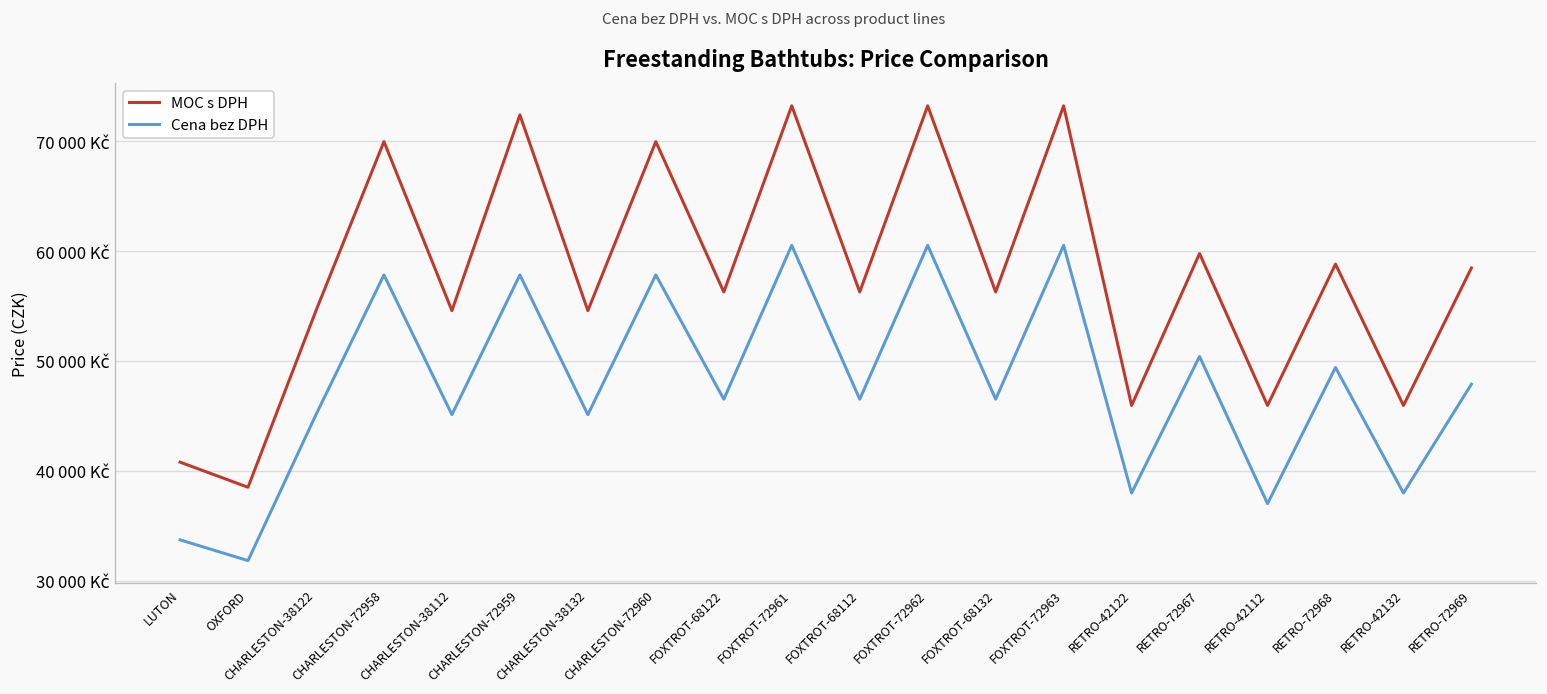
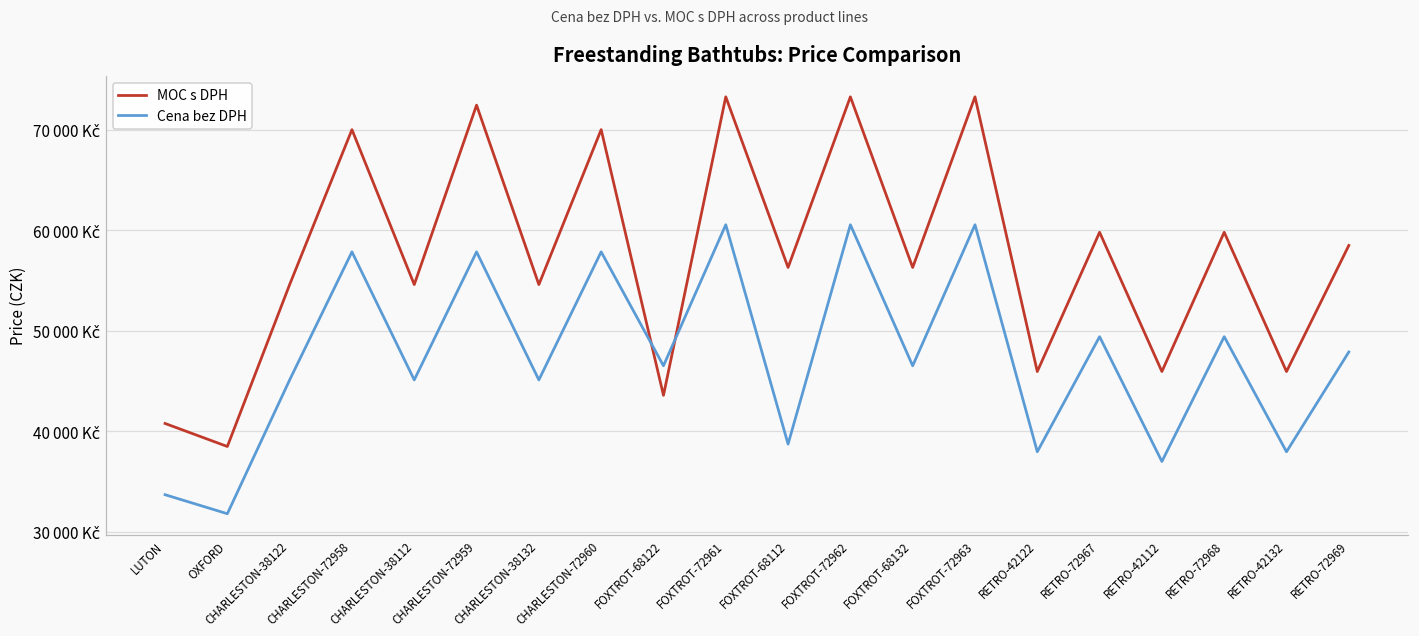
  {
    "MOC s DPH": {
      "LUTON": "41000 Kč",
      "OXFORD": "39000 Kč",
      "CHARLESTON-38122": "55000 Kč",
      "CHARLESTON-72958": "70000 Kč",
      "CHARLESTON-38112": "55000 Kč",
      "CHARLESTON-72959": "72000 Kč",
      "CHARLESTON-38132": "55000 Kč",
      "CHARLESTON-72960": "70000 Kč",
-     "FOXTROT-68122": "56000 Kč",
+     "FOXTROT-68122": "44000 Kč",
      "FOXTROT-72961": "73000 Kč",
      "FOXTROT-68112": "56000 Kč",
      "FOXTROT-72962": "73000 Kč",
      "FOXTROT-68132": "56000 Kč",
      "FOXTROT-72963": "73000 Kč",
      "RETRO-42122": "46000 Kč",
      "RETRO-72967": "60000 Kč",
      "RETRO-42112": "46000 Kč",
-     "RETRO-72968": "59000 Kč",
+     "RETRO-72968": "60000 Kč",
      "RETRO-42132": "46000 Kč",
      "RETRO-72969": "58000 Kč"
    },
    "Cena bez DPH": {
      "LUTON": "34000 Kč",
      "OXFORD": "32000 Kč",
      "CHARLESTON-38122": "45000 Kč",
      "CHARLESTON-72958": "58000 Kč",
      "CHARLESTON-38112": "45000 Kč",
      "CHARLESTON-72959": "58000 Kč",
      "CHARLESTON-38132": "45000 Kč",
      "CHARLESTON-72960": "58000 Kč",
      "FOXTROT-68122": "47000 Kč",
      "FOXTROT-72961": "61000 Kč",
-     "FOXTROT-68112": "47000 Kč",
+     "FOXTROT-68112": "39000 Kč",
      "FOXTROT-72962": "61000 Kč",
      "FOXTROT-68132": "47000 Kč",
      "FOXTROT-72963": "61000 Kč",
      "RETRO-42122": "38000 Kč",
-     "RETRO-72967": "50000 Kč",
+     "RETRO-72967": "49000 Kč",
      "RETRO-42112": "37000 Kč",
      "RETRO-72968": "49000 Kč",
      "RETRO-42132": "38000 Kč",
      "RETRO-72969": "48000 Kč"
    }
  }
